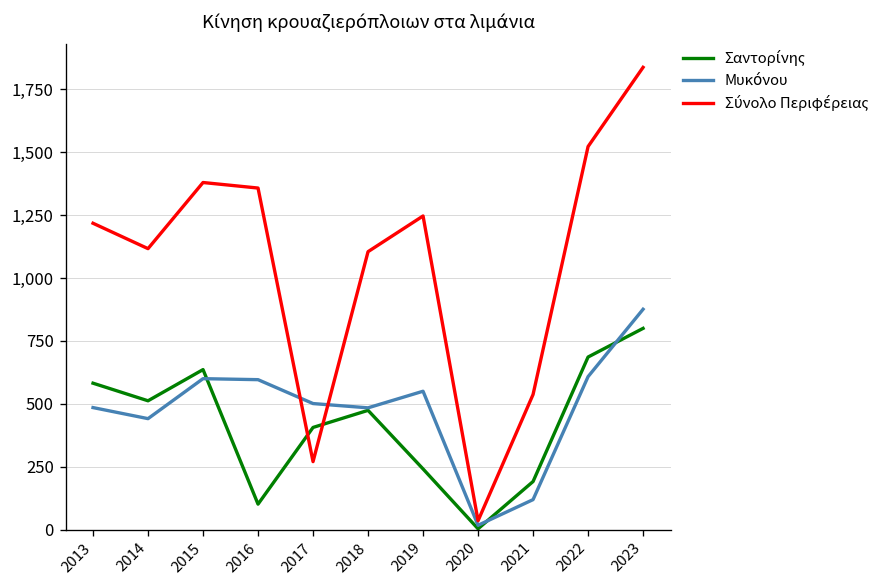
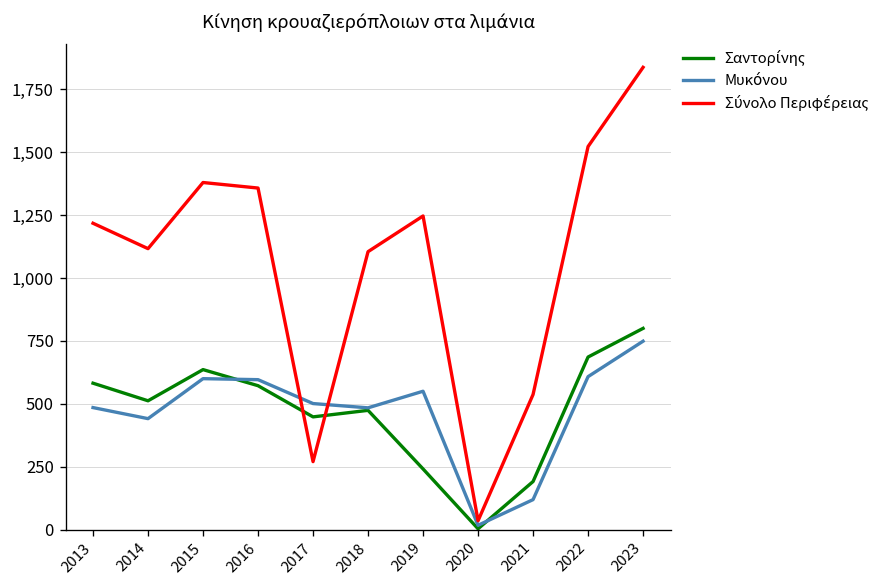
  {
    "Σαντορίνης": {
      "2013": "580",
      "2014": "510",
      "2015": "640",
-     "2016": "100",
-     "2017": "410",
+     "2016": "570",
+     "2017": "450",
      "2019": "240",
      "2020": "0",
      "2021": "190",
      "2022": "690",
      "2023": "800"
    },
    "Μυκόνου": {
      "2013": "490",
      "2014": "440",
      "2015": "600",
      "2016": "600",
      "2017": "500",
      "2019": "550",
      "2020": "20",
      "2021": "120",
      "2022": "610",
-     "2023": "880"
+     "2023": "750"
    },
    "Σύνολο Περιφέρειας": {
      "2013": "1,220",
      "2014": "1,120",
      "2015": "1,380",
      "2016": "1,360",
      "2017": "270",
      "2018": "1,110",
      "2019": "1,250",
      "2020": "40",
      "2021": "540",
      "2022": "1,520",
      "2023": "1,840"
    }
  }
